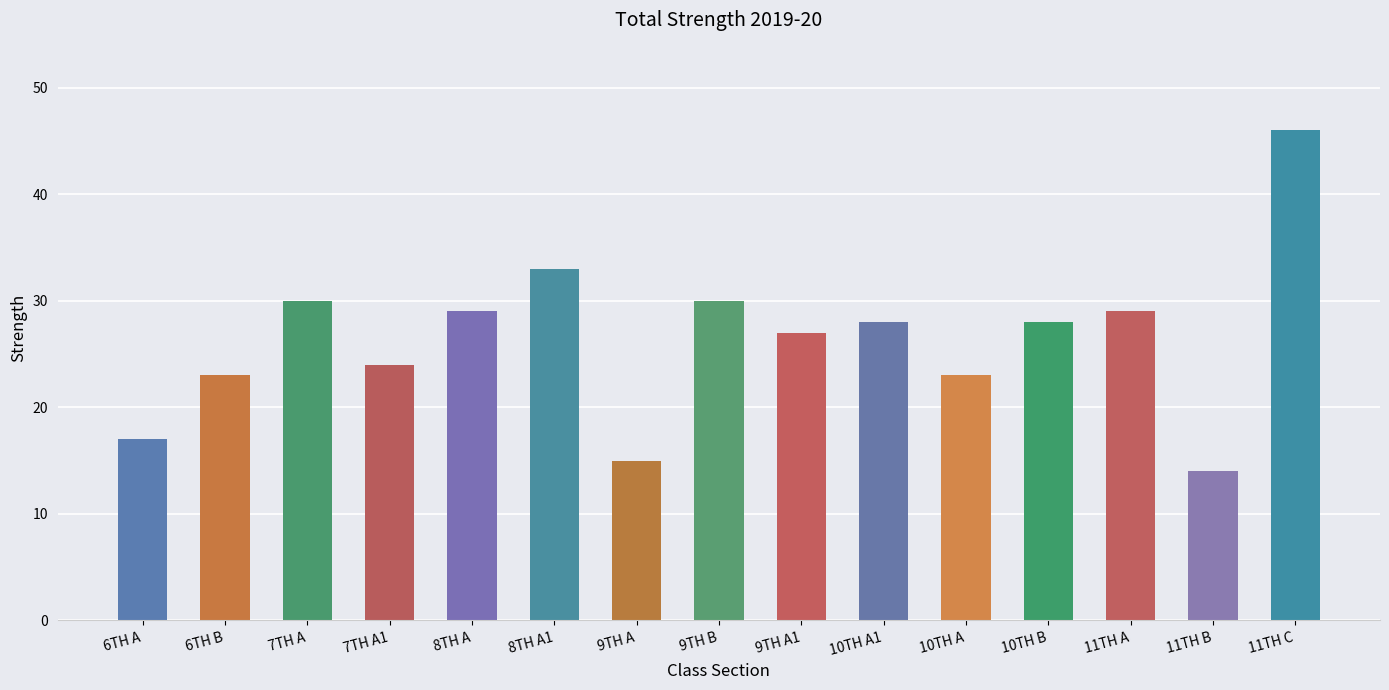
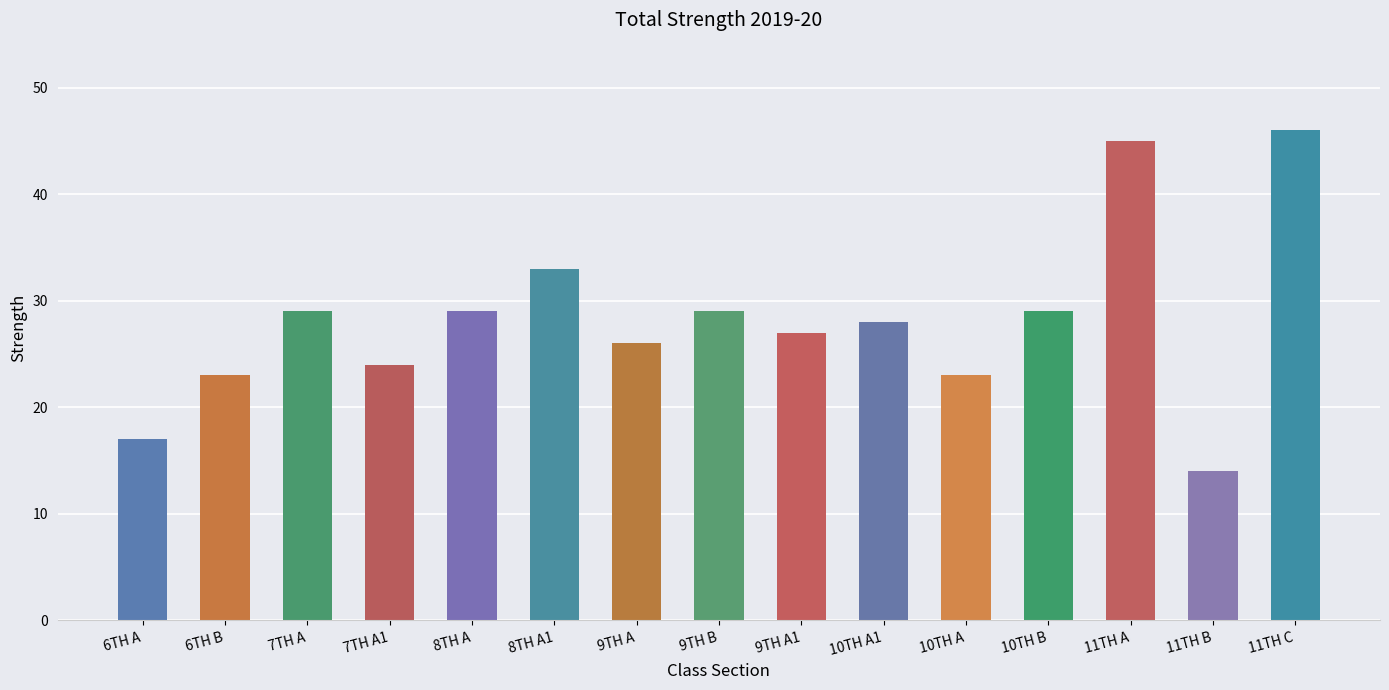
  {
    "6TH A": 17,
    "6TH B": 23,
-   "7TH A": 30,
+   "7TH A": 29,
    "7TH A1": 24,
    "8TH A": 29,
    "8TH A1": 33,
-   "9TH A": 15,
-   "9TH B": 30,
+   "9TH A": 26,
+   "9TH B": 29,
    "9TH A1": 27,
    "10TH A1": 28,
    "10TH A": 23,
-   "10TH B": 28,
-   "11TH A": 29,
+   "10TH B": 29,
+   "11TH A": 45,
    "11TH B": 14,
    "11TH C": 46
  }
